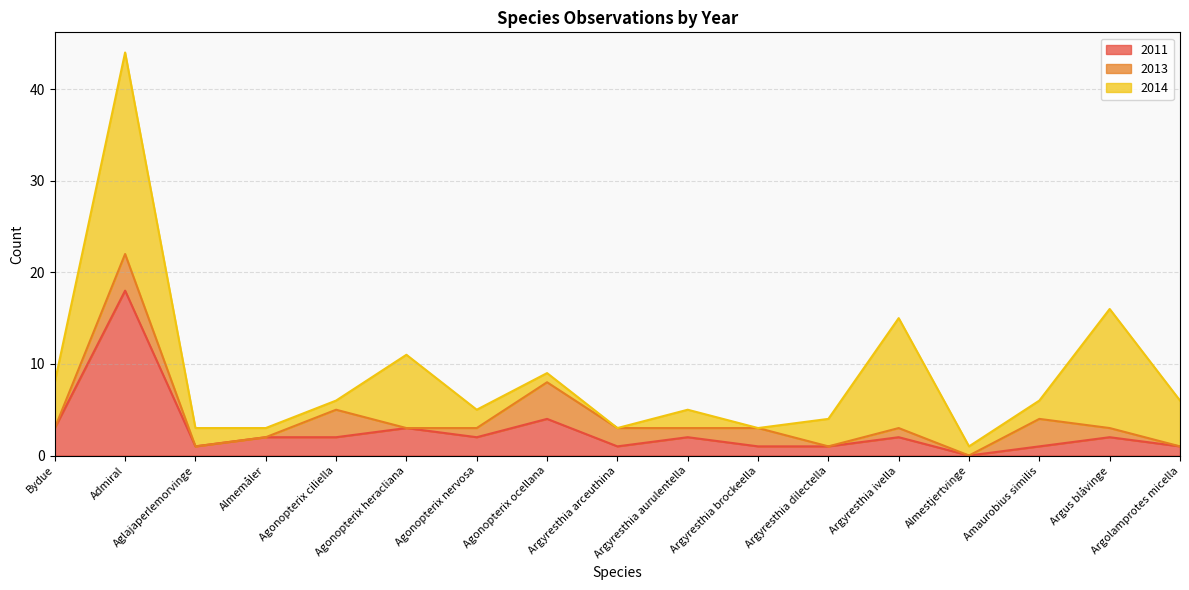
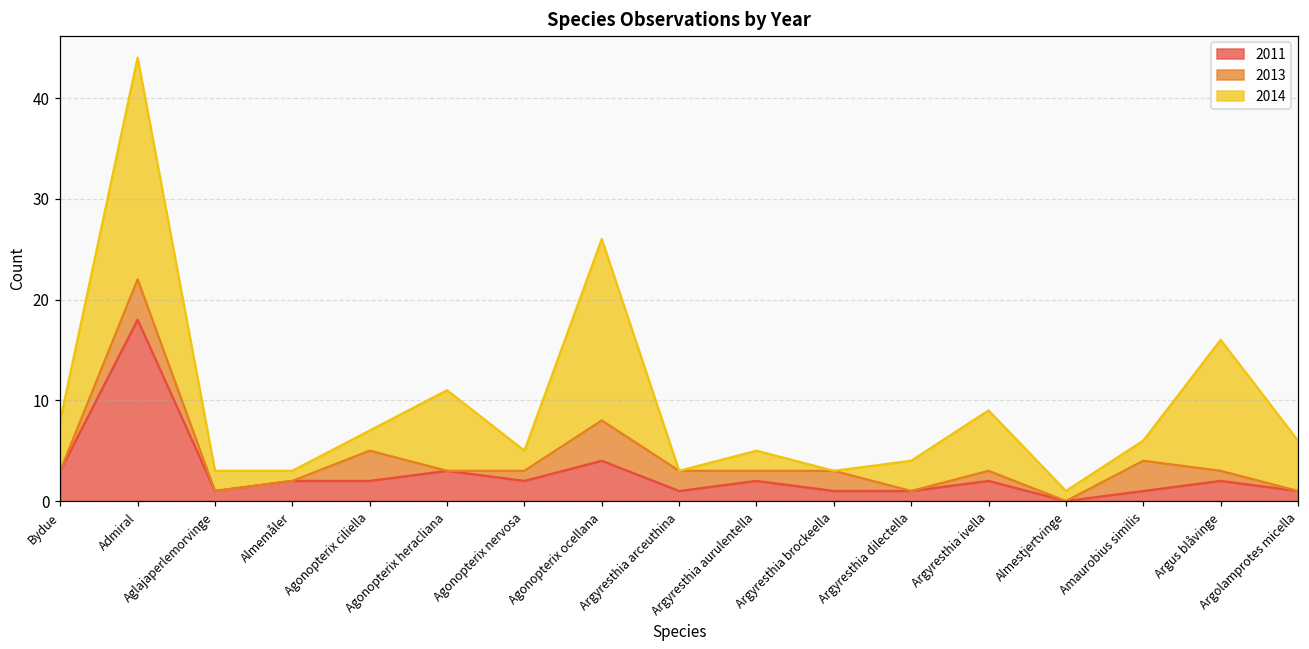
  {
    "2014": {
      "Bydue": 5,
      "Admiral": 22,
      "Aglajaperlemorvinge": 2,
      "Almemåler": 1,
-     "Agonopterix ciliella": 1,
+     "Agonopterix ciliella": 2,
      "Agonopterix heracliana": 8,
      "Agonopterix nervosa": 2,
-     "Agonopterix ocellana": 1,
+     "Agonopterix ocellana": 18,
      "Argyresthia aurulentella": 2,
      "Argyresthia dilectella": 3,
-     "Argyresthia ivella": 12,
+     "Argyresthia ivella": 6,
      "Almestjertvinge": 1,
      "Amaurobius similis": 2,
      "Argus blåvinge": 13,
      "Argolamprotes micella": 5
    }
  }
